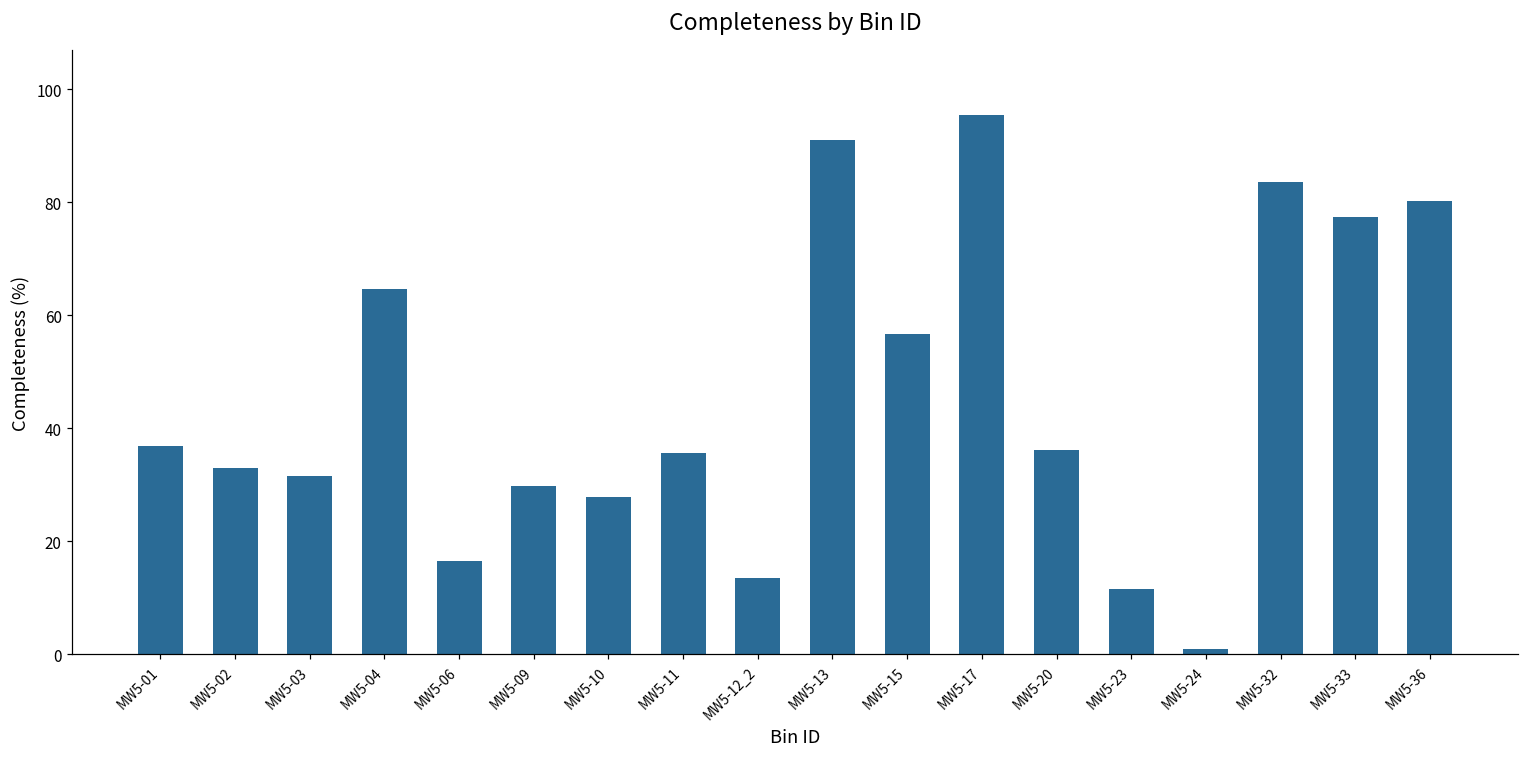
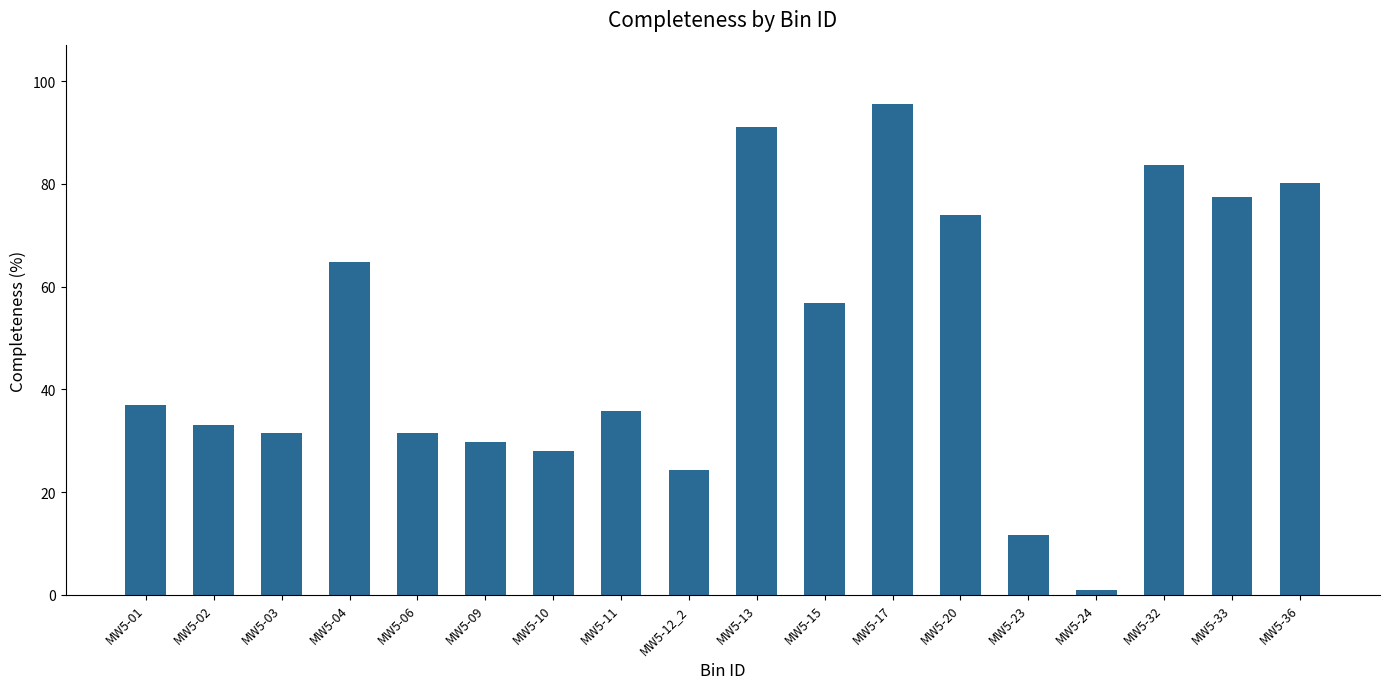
  {
    "MW5-01": 37,
    "MW5-02": 33,
    "MW5-03": 32,
    "MW5-04": 65,
-   "MW5-06": 16,
+   "MW5-06": 32,
    "MW5-09": 30,
    "MW5-10": 28,
    "MW5-11": 36,
-   "MW5-12_2": 13,
+   "MW5-12_2": 24,
    "MW5-13": 91,
    "MW5-15": 57,
    "MW5-17": 96,
-   "MW5-20": 36,
+   "MW5-20": 74,
    "MW5-23": 12,
    "MW5-24": 1,
    "MW5-32": 84,
    "MW5-33": 77,
    "MW5-36": 80
  }
